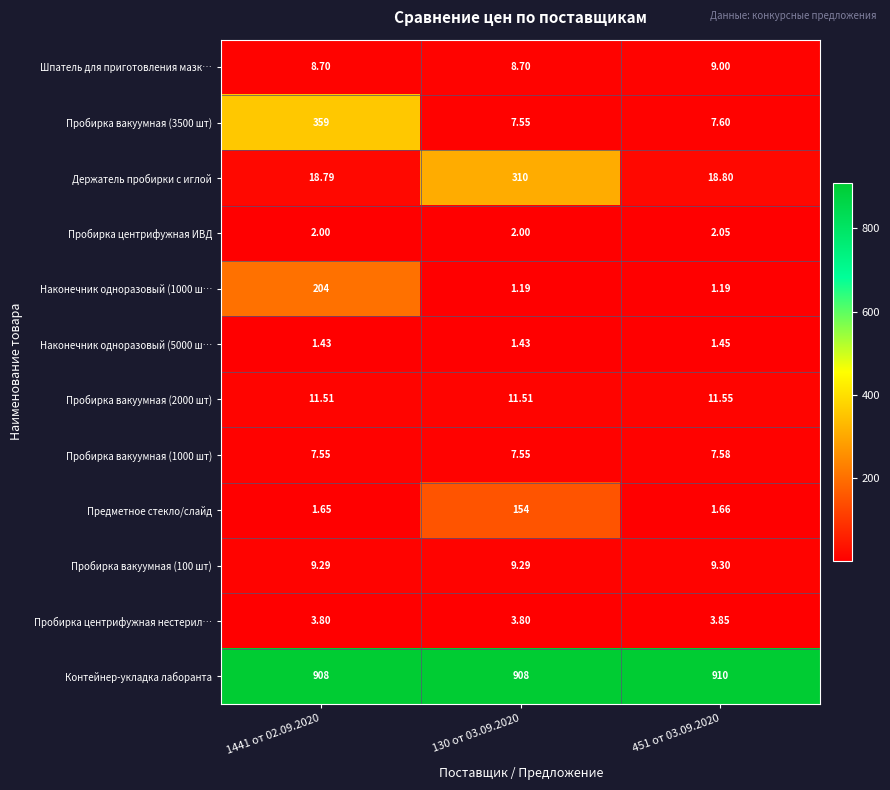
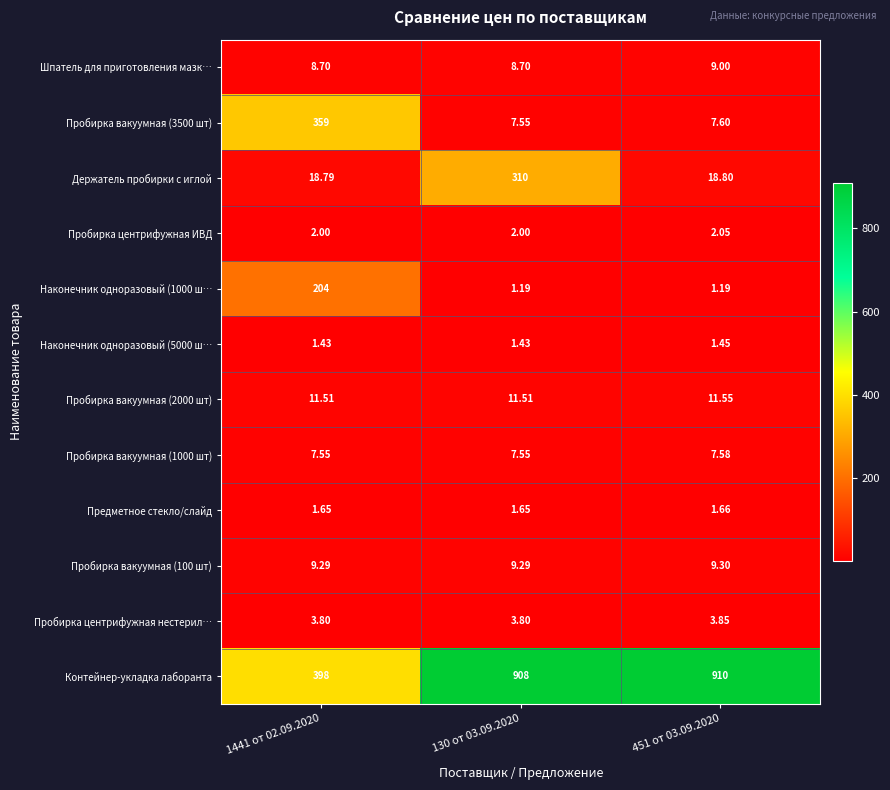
  {
    "Шпатель для приготовления мазк…": {
      "1441 от 02.09.2020": 8.70,
      "130 от 03.09.2020": 8.70,
      "451 от 03.09.2020": 9.00
    },
    "Пробирка вакуумная (3500 шт)": {
      "1441 от 02.09.2020": 359,
      "130 от 03.09.2020": 7.55,
      "451 от 03.09.2020": 7.60
    },
    "Держатель пробирки с иглой": {
      "1441 от 02.09.2020": 18.79,
      "130 от 03.09.2020": 310,
      "451 от 03.09.2020": 18.80
    },
    "Пробирка центрифужная ИВД": {
      "1441 от 02.09.2020": 2.00,
      "130 от 03.09.2020": 2.00,
      "451 от 03.09.2020": 2.05
    },
    "Наконечник одноразовый (1000 ш…": {
      "1441 от 02.09.2020": 204,
      "130 от 03.09.2020": 1.19,
      "451 от 03.09.2020": 1.19
    },
    "Наконечник одноразовый (5000 ш…": {
      "1441 от 02.09.2020": 1.43,
      "130 от 03.09.2020": 1.43,
      "451 от 03.09.2020": 1.45
    },
    "Пробирка вакуумная (2000 шт)": {
      "1441 от 02.09.2020": 11.51,
      "130 от 03.09.2020": 11.51,
      "451 от 03.09.2020": 11.55
    },
    "Пробирка вакуумная (1000 шт)": {
      "1441 от 02.09.2020": 7.55,
      "130 от 03.09.2020": 7.55,
      "451 от 03.09.2020": 7.58
    },
    "Предметное стекло/слайд": {
      "1441 от 02.09.2020": 1.65,
-     "130 от 03.09.2020": 154,
+     "130 от 03.09.2020": 1.65,
      "451 от 03.09.2020": 1.66
    },
    "Пробирка вакуумная (100 шт)": {
      "1441 от 02.09.2020": 9.29,
      "130 от 03.09.2020": 9.29,
      "451 от 03.09.2020": 9.30
    },
    "Пробирка центрифужная нестерил…": {
      "1441 от 02.09.2020": 3.80,
      "130 от 03.09.2020": 3.80,
      "451 от 03.09.2020": 3.85
    },
    "Контейнер-укладка лаборанта": {
-     "1441 от 02.09.2020": 908,
+     "1441 от 02.09.2020": 398,
      "130 от 03.09.2020": 908,
      "451 от 03.09.2020": 910
    }
  }
